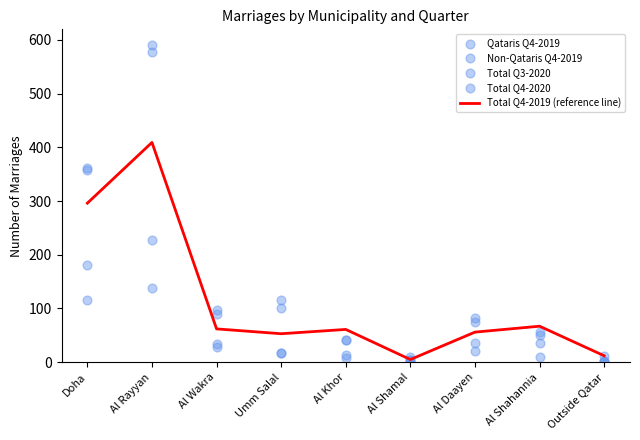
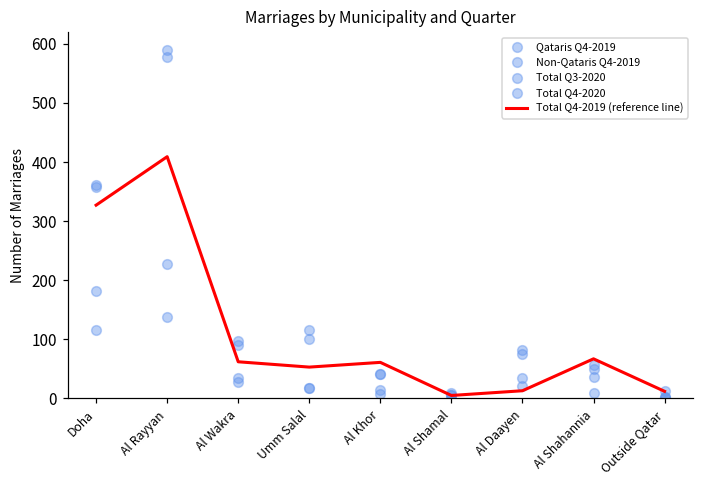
  {
    "Total Q4-2019 (reference line)": {
-     "Doha": 300,
+     "Doha": 330,
      "Al Rayyan": 410,
      "Al Wakra": 60,
      "Umm Salal": 50,
      "Al Khor": 60,
-     "Al Daayen": 60,
+     "Al Daayen": 10,
      "Al Shahannia": 70
    }
  }
